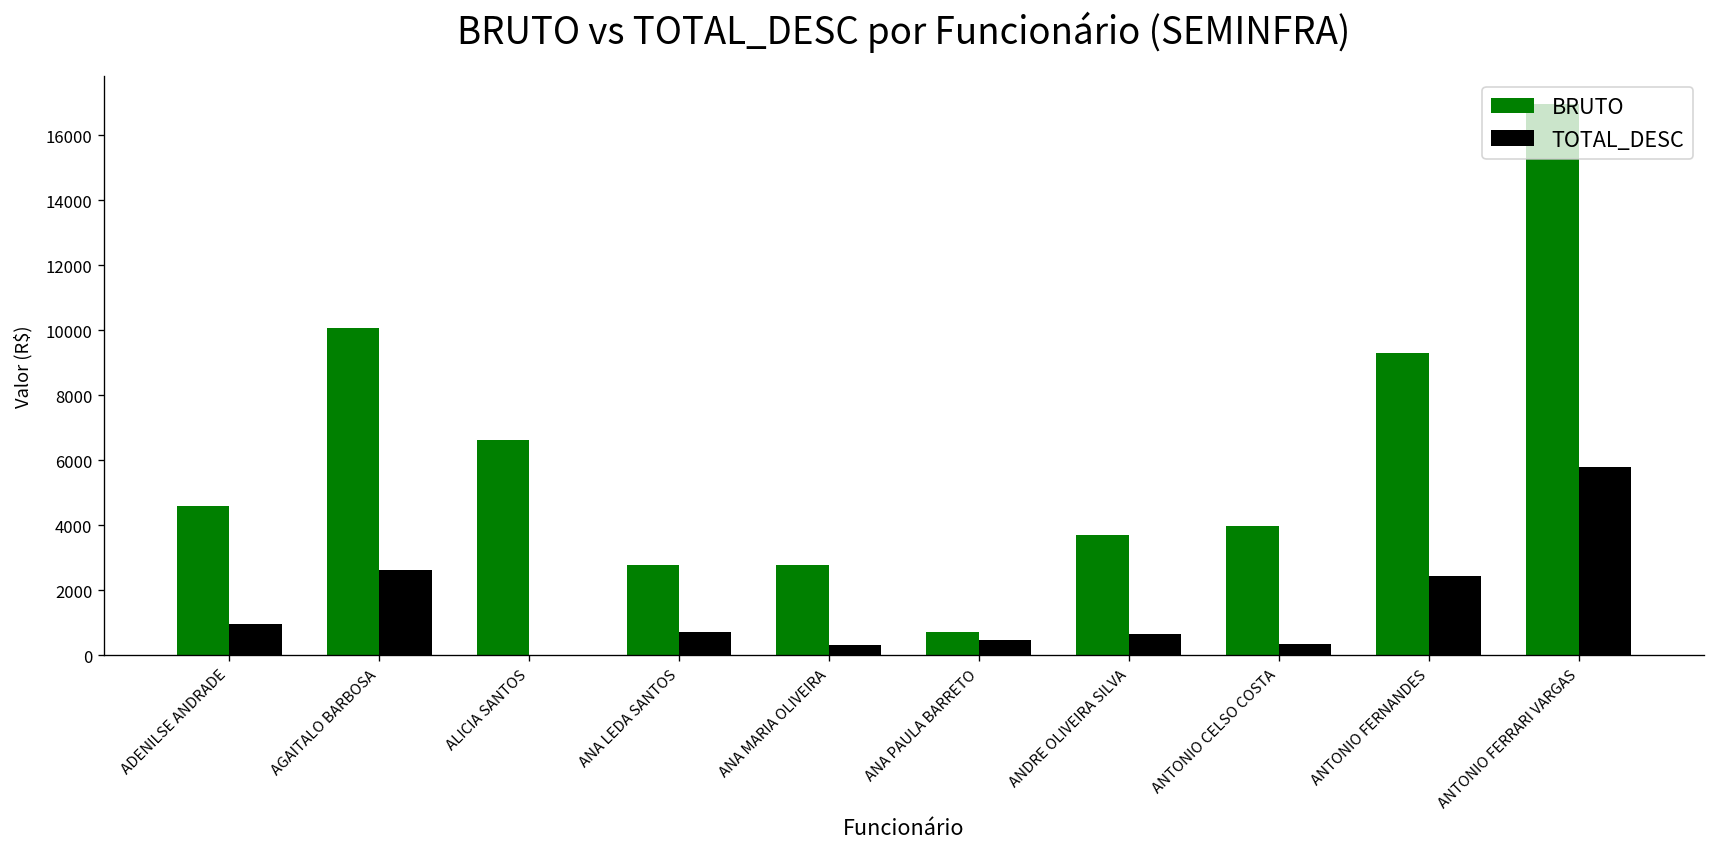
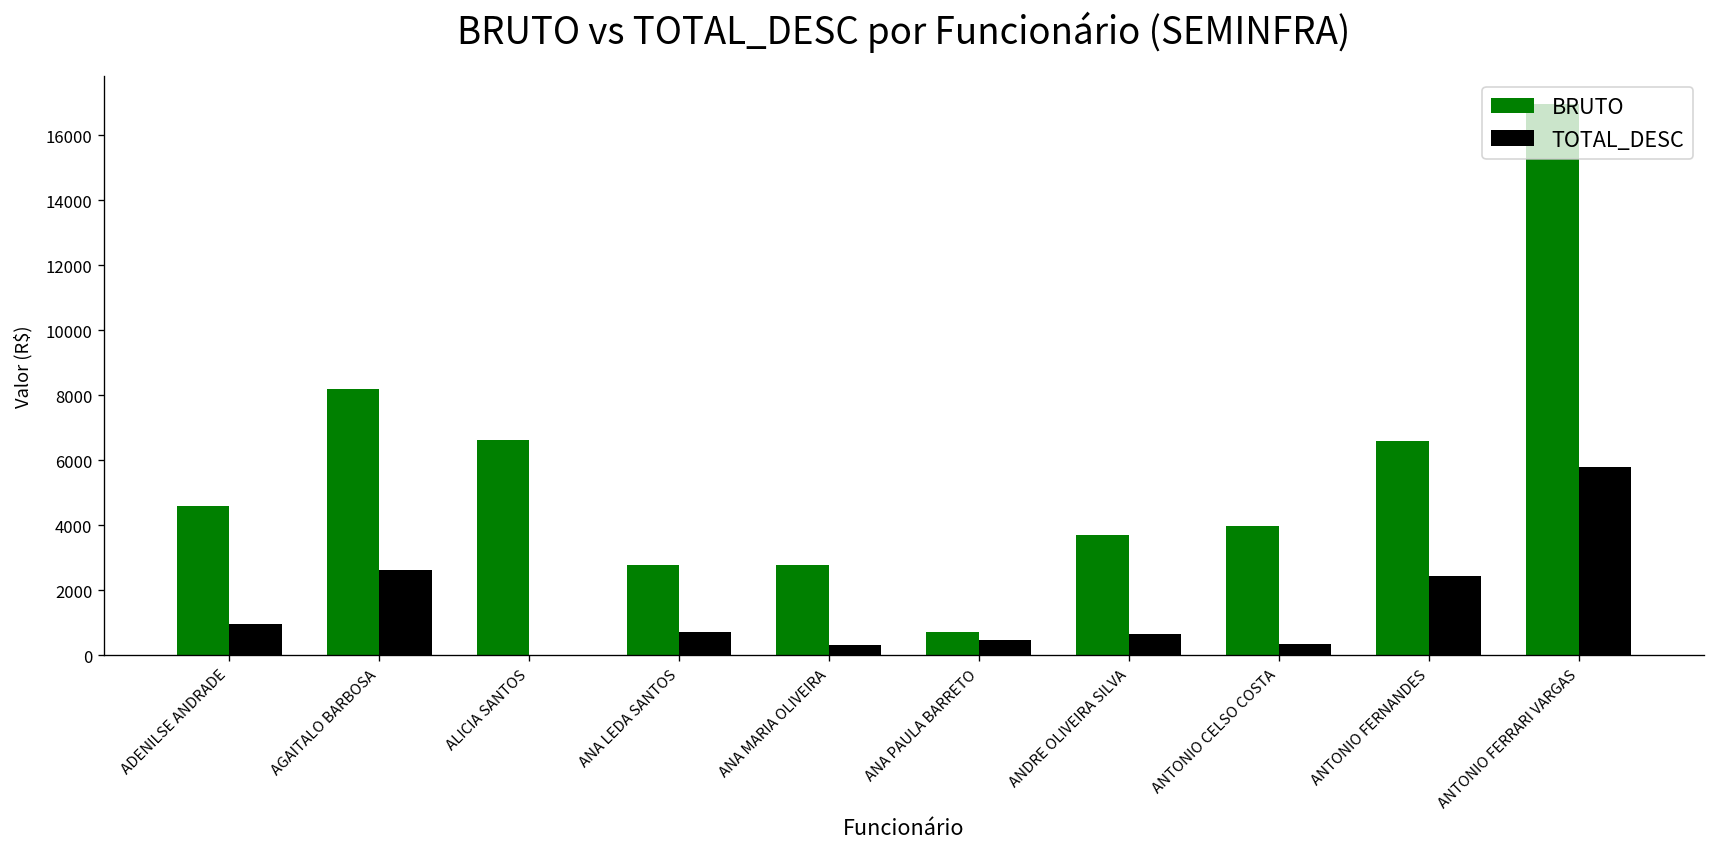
  {
    "BRUTO": {
      "ADENILSE ANDRADE": 4600,
-     "AGAITALO BARBOSA": 10100,
+     "AGAITALO BARBOSA": 8200,
      "ALICIA SANTOS": 6600,
      "ANA LEDA SANTOS": 2800,
      "ANA MARIA OLIVEIRA": 2800,
      "ANA PAULA BARRETO": 700,
      "ANDRE OLIVEIRA SILVA": 3700,
      "ANTONIO CELSO COSTA": 4000,
-     "ANTONIO FERNANDES": 9300
+     "ANTONIO FERNANDES": 6600
    },
    "TOTAL_DESC": {
      "ADENILSE ANDRADE": 1000,
      "AGAITALO BARBOSA": 2600,
      "ALICIA SANTOS": 0,
      "ANA LEDA SANTOS": 700,
      "ANA MARIA OLIVEIRA": 300,
      "ANA PAULA BARRETO": 500,
      "ANDRE OLIVEIRA SILVA": 700,
      "ANTONIO CELSO COSTA": 300,
      "ANTONIO FERNANDES": 2400,
      "ANTONIO FERRARI VARGAS": 5800
    }
  }
